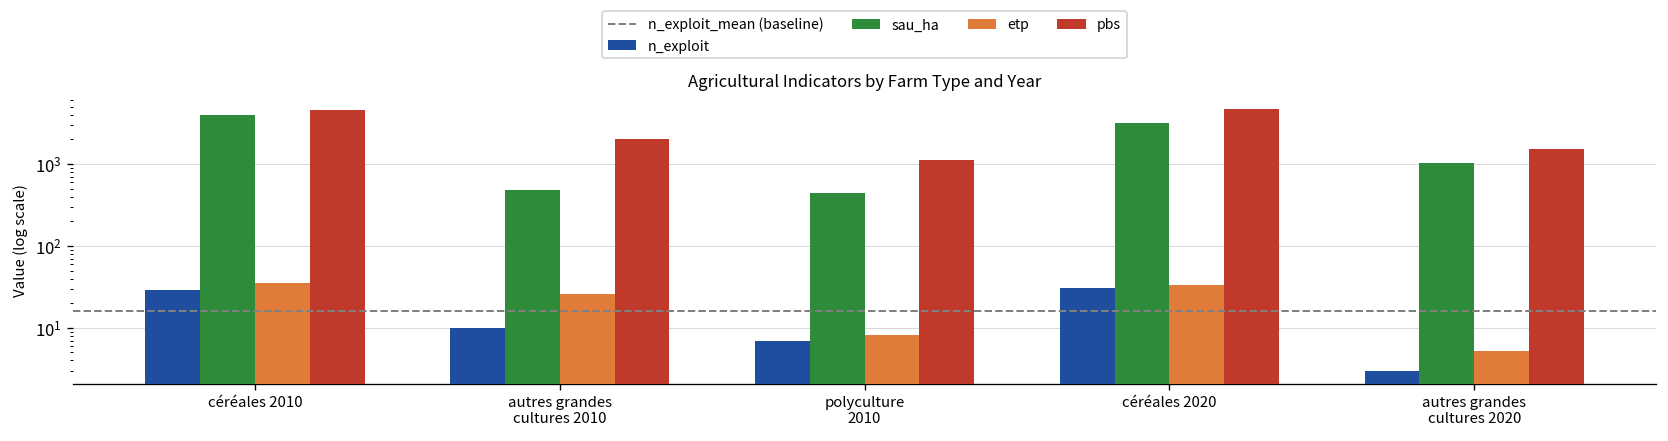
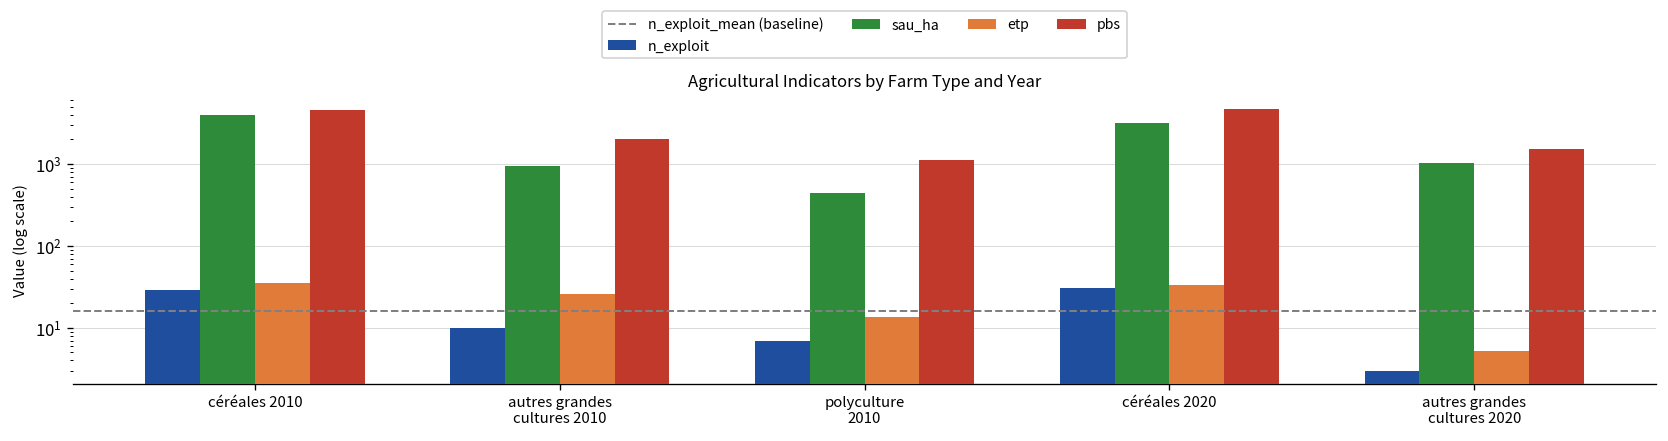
  {
    "n_exploit": {
      "céréales 2010": 29,
      "autres grandes cultures 2010": 10,
      "polyculture 2010": 7,
      "céréales 2020": 30,
      "autres grandes cultures 2020": 3
    },
    "sau_ha": {
      "céréales 2010": 4000,
-     "autres grandes cultures 2010": 500,
+     "autres grandes cultures 2010": 900,
      "polyculture 2010": 400,
      "céréales 2020": 3000,
      "autres grandes cultures 2020": 1000
    },
    "etp": {
      "céréales 2010": 30,
      "autres grandes cultures 2010": 26,
-     "polyculture 2010": 8,
+     "polyculture 2010": 13,
      "céréales 2020": 30,
      "autres grandes cultures 2020": 5
    },
    "pbs": {
      "céréales 2010": 5000,
      "autres grandes cultures 2010": 2100,
      "polyculture 2010": 1100,
      "céréales 2020": 5000,
      "autres grandes cultures 2020": 1500
    }
  }
